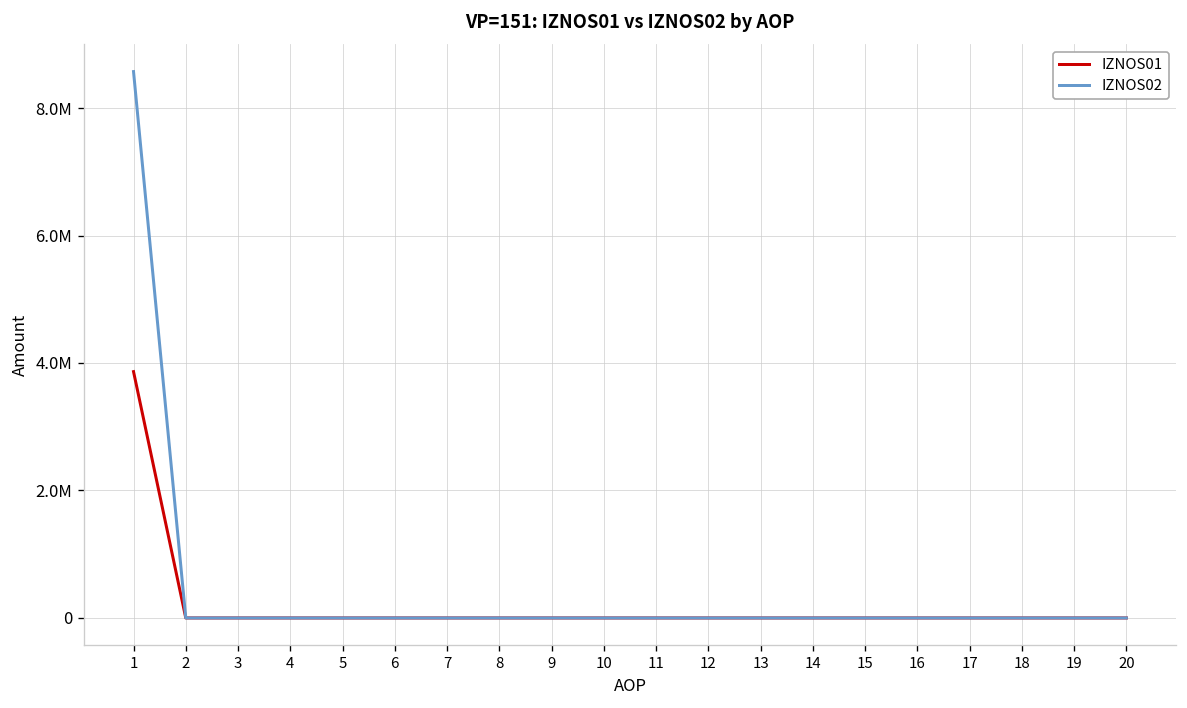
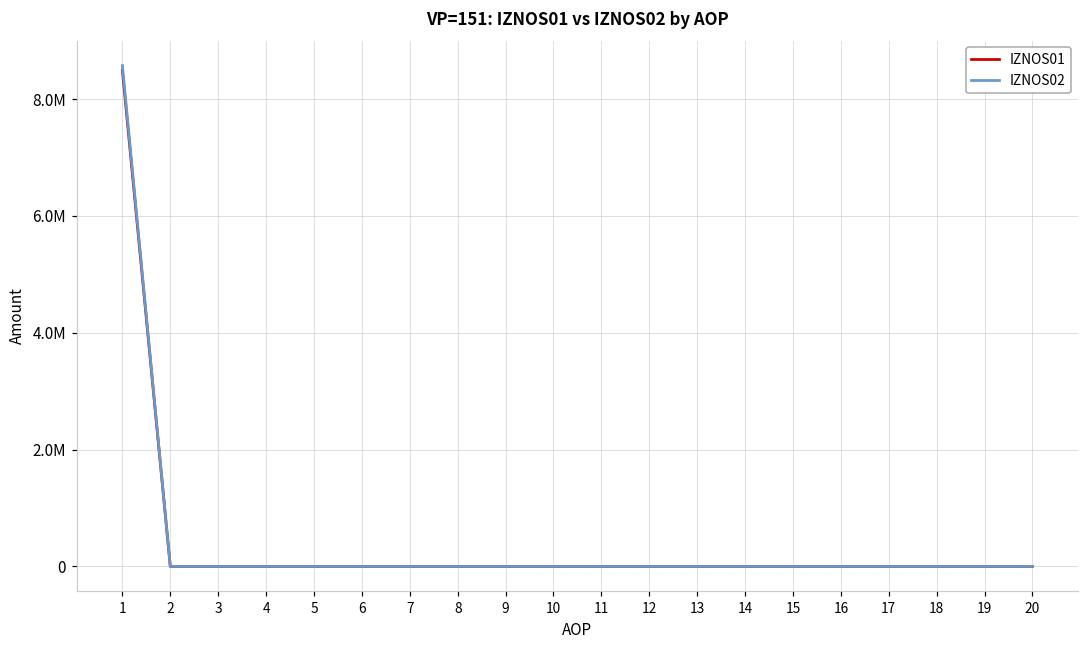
  {
    "IZNOS01": {
-     "1": 3900000
+     "1": 8500000
    },
    "IZNOS02": {
      "1": 8600000
    }
  }
